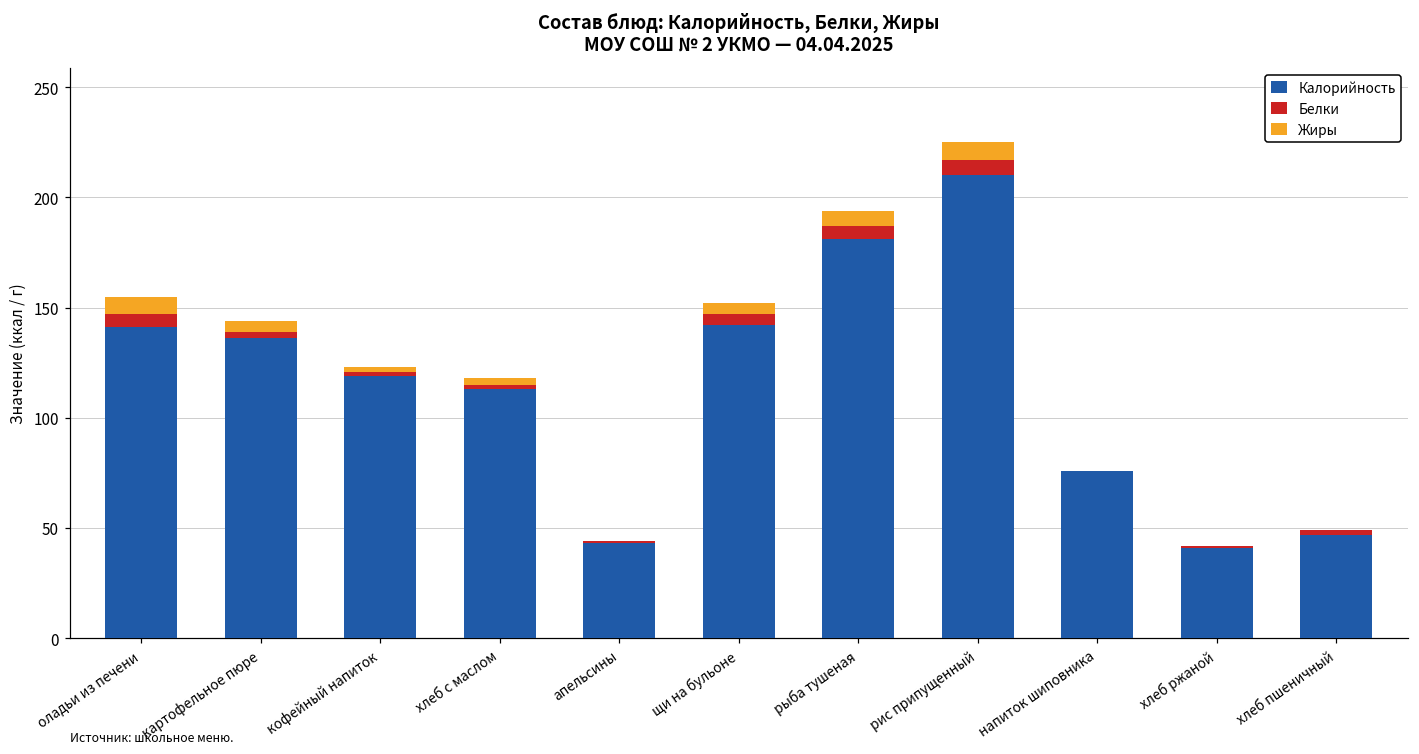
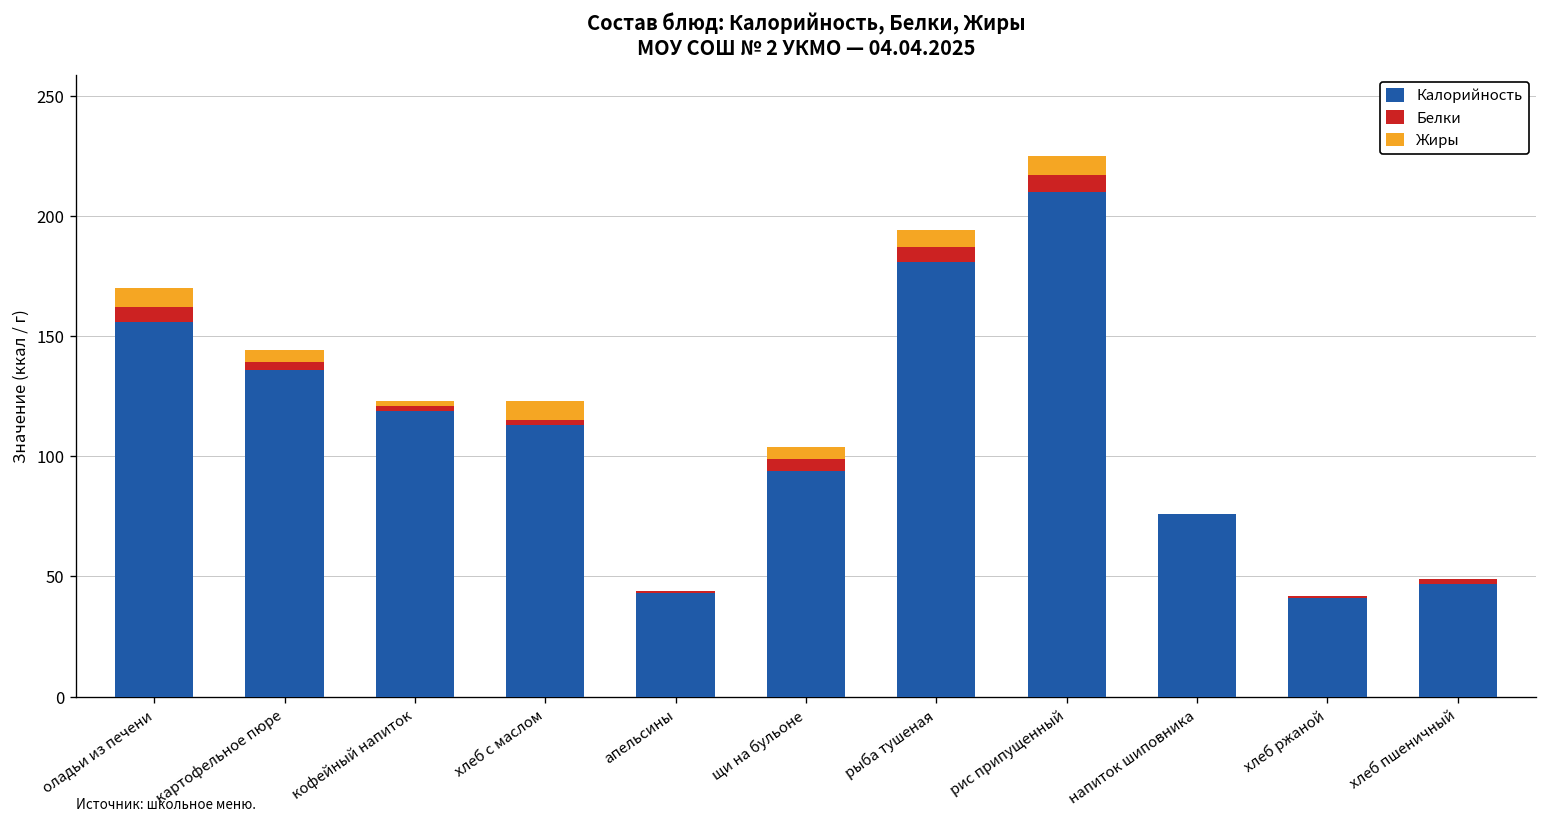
  {
    "Калорийность": {
-     "оладьи из печени": 141,
+     "оладьи из печени": 156,
      "картофельное пюре": 136,
      "кофейный напиток": 119,
      "хлеб с маслом": 113,
      "апельсины": 43,
-     "щи на бульоне": 142,
+     "щи на бульоне": 94,
      "рыба тушеная": 181,
      "рис припущенный": 210,
      "напиток шиповника": 76,
      "хлеб ржаной": 41,
      "хлеб пшеничный": 47
    },
    "Белки": {
      "оладьи из печени": 6,
      "картофельное пюре": 3,
      "кофейный напиток": 2,
      "хлеб с маслом": 2,
      "щи на бульоне": 5,
      "рыба тушеная": 6,
      "рис припущенный": 7,
      "напиток шиповника": 0,
      "хлеб пшеничный": 2
    },
    "Жиры": {
      "оладьи из печени": 8,
      "картофельное пюре": 5,
      "кофейный напиток": 2,
-     "хлеб с маслом": 3,
+     "хлеб с маслом": 8,
      "апельсины": 0,
      "щи на бульоне": 5,
      "рыба тушеная": 7,
      "рис припущенный": 8,
      "напиток шиповника": 0,
      "хлеб ржаной": 0,
      "хлеб пшеничный": 0
    }
  }
